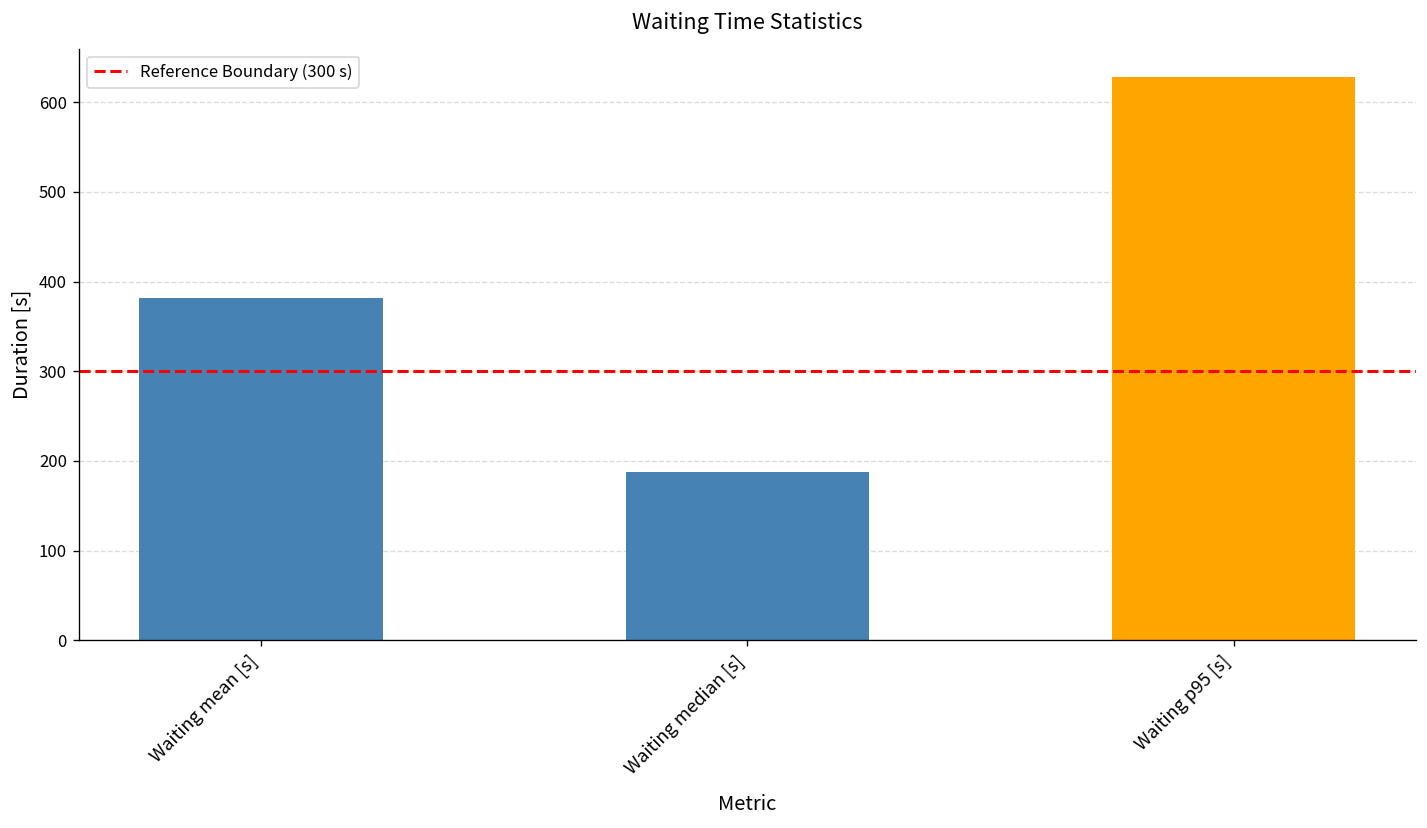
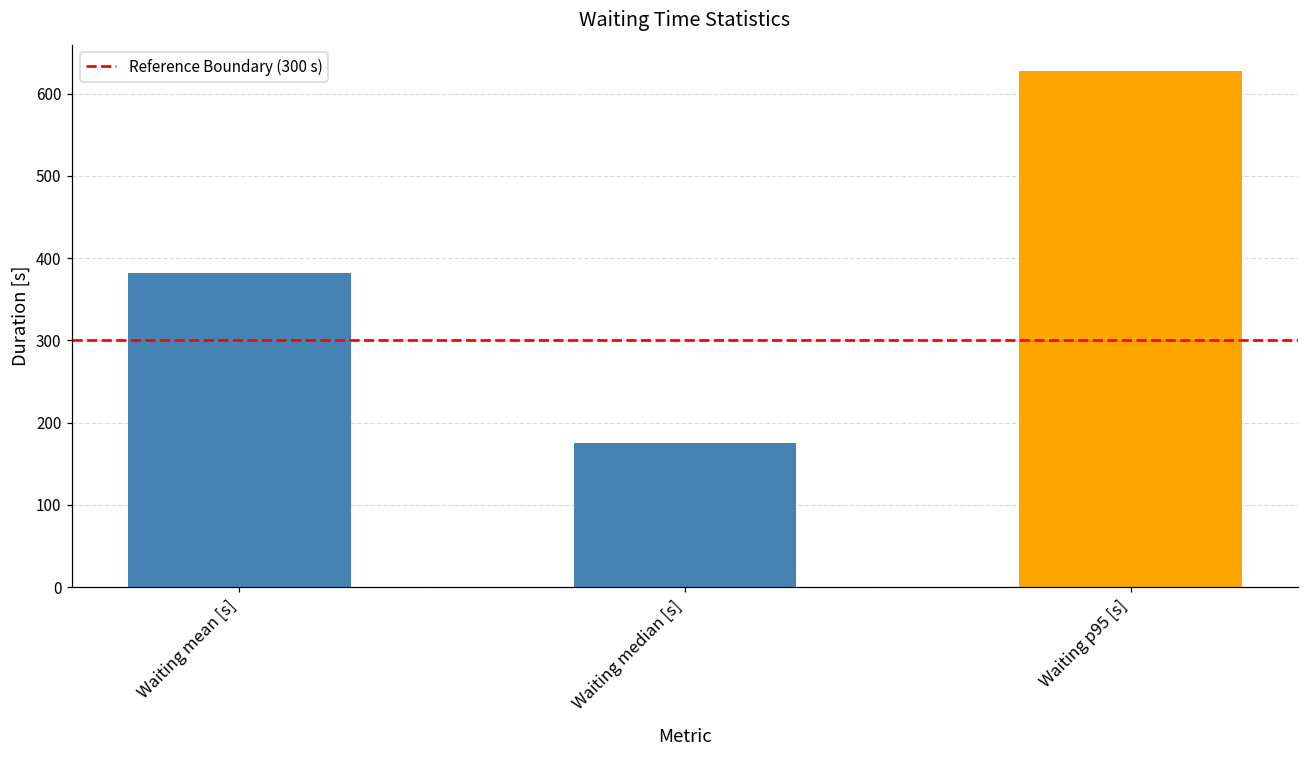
  {
    "Waiting mean [s]": 380,
-   "Waiting median [s]": 190,
+   "Waiting median [s]": 180,
    "Waiting p95 [s]": 630
  }
